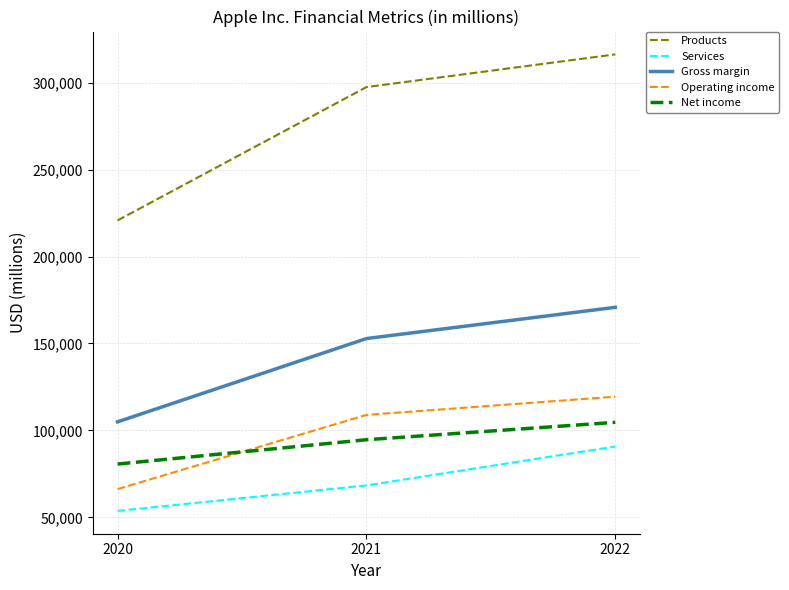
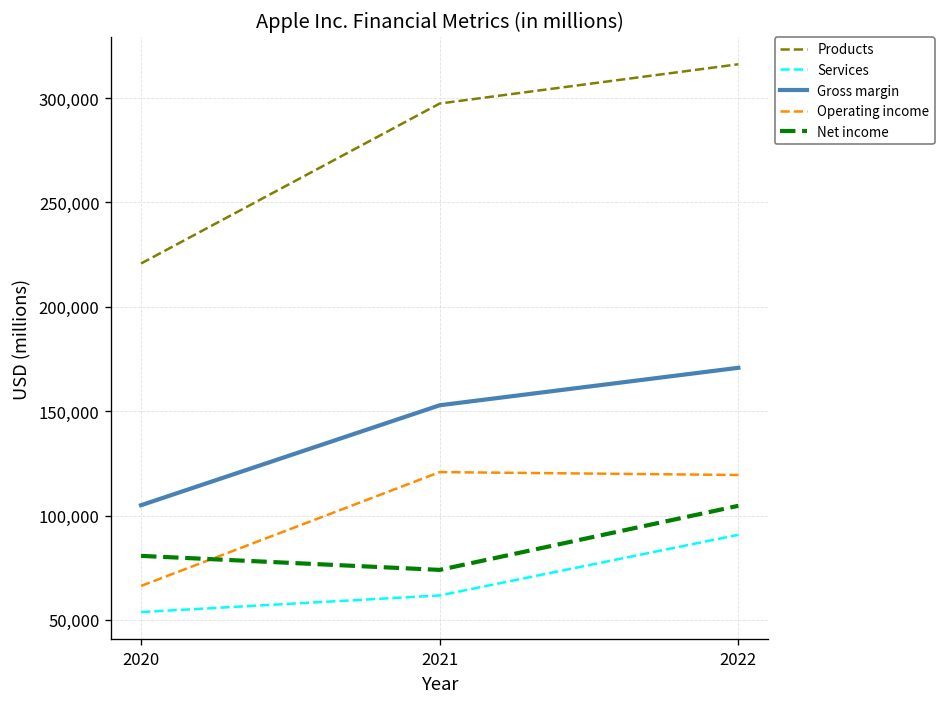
  {
    "Products": {
      "2020": "221,000",
      "2021": "297,000",
      "2022": "316,000"
    },
    "Services": {
      "2020": "54,000",
-     "2021": "68,000",
+     "2021": "62,000",
      "2022": "91,000"
    },
    "Gross margin": {
      "2020": "105,000",
      "2021": "153,000",
      "2022": "171,000"
    },
    "Operating income": {
      "2020": "66,000",
-     "2021": "109,000",
+     "2021": "121,000",
      "2022": "119,000"
    },
    "Net income": {
      "2020": "81,000",
-     "2021": "95,000",
+     "2021": "74,000",
      "2022": "105,000"
    }
  }
